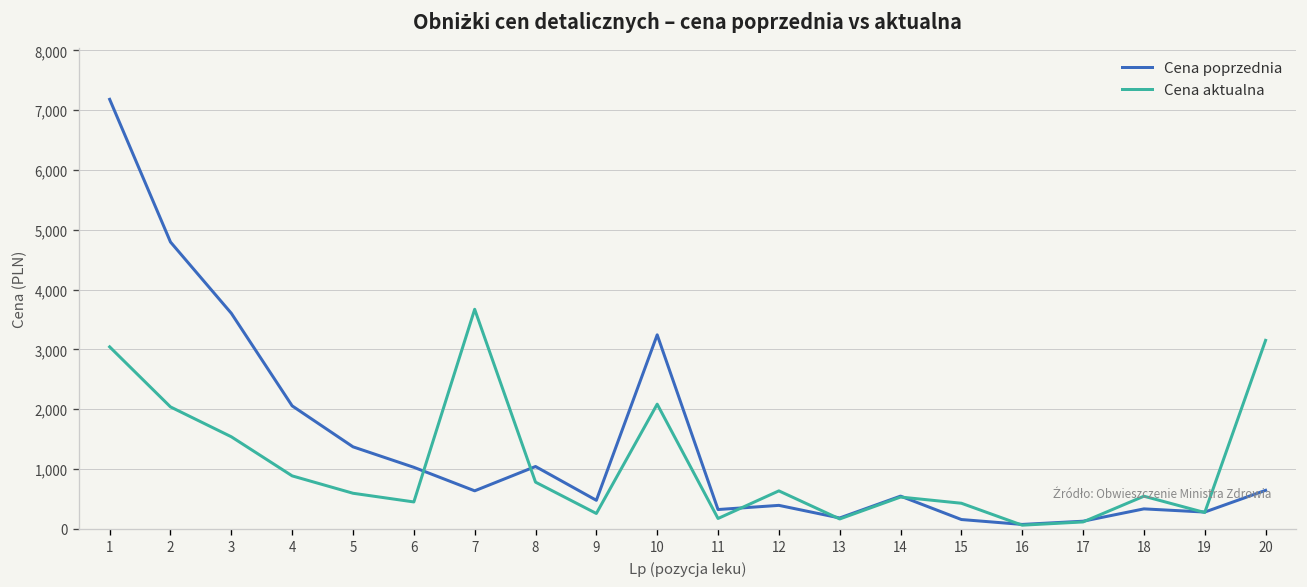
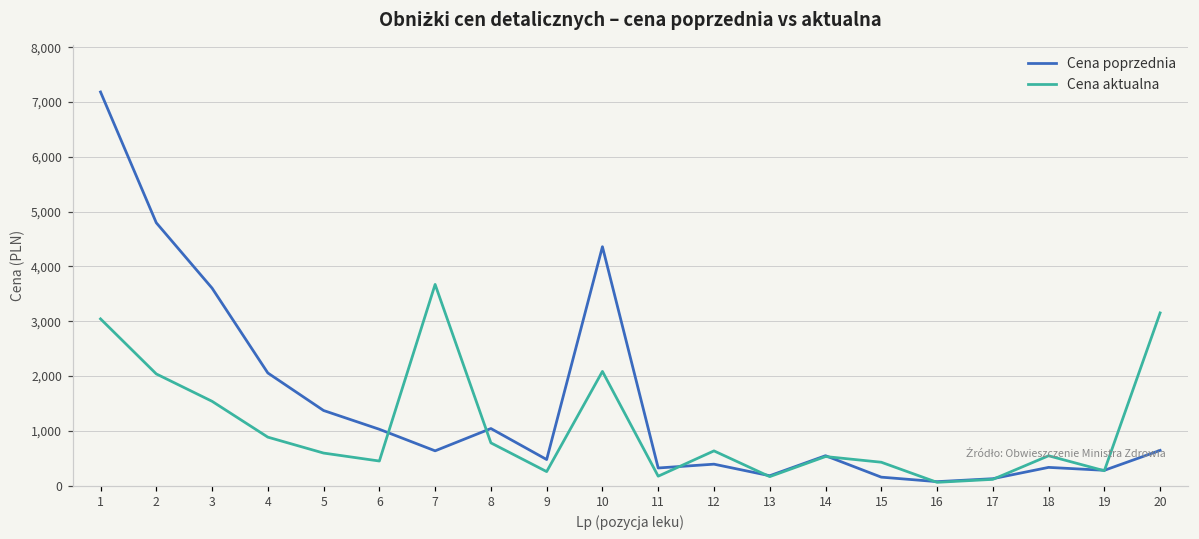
  {
    "Cena poprzednia": {
      "1": "7,200",
      "2": "4,800",
      "3": "3,600",
      "4": "2,100",
      "5": "1,400",
      "6": "1,000",
      "7": "600",
      "8": "1,000",
      "9": "500",
-     "10": "3,200",
+     "10": "4,400",
      "11": "300",
      "12": "400",
      "15": "200",
      "18": "300",
      "20": "600"
    },
    "Cena aktualna": {
      "1": "3,000",
      "2": "2,000",
      "3": "1,500",
      "4": "900",
      "5": "600",
      "6": "400",
      "7": "3,700",
      "8": "800",
      "9": "300",
      "10": "2,100",
      "11": "200",
      "12": "600",
      "15": "400",
      "18": "500",
      "20": "3,200"
    }
  }
